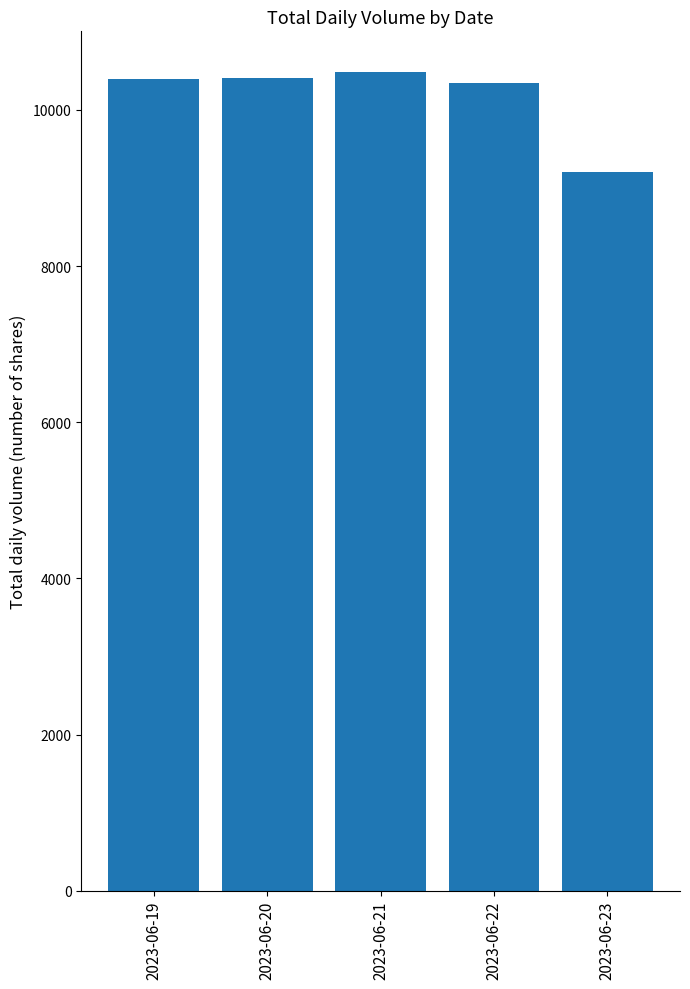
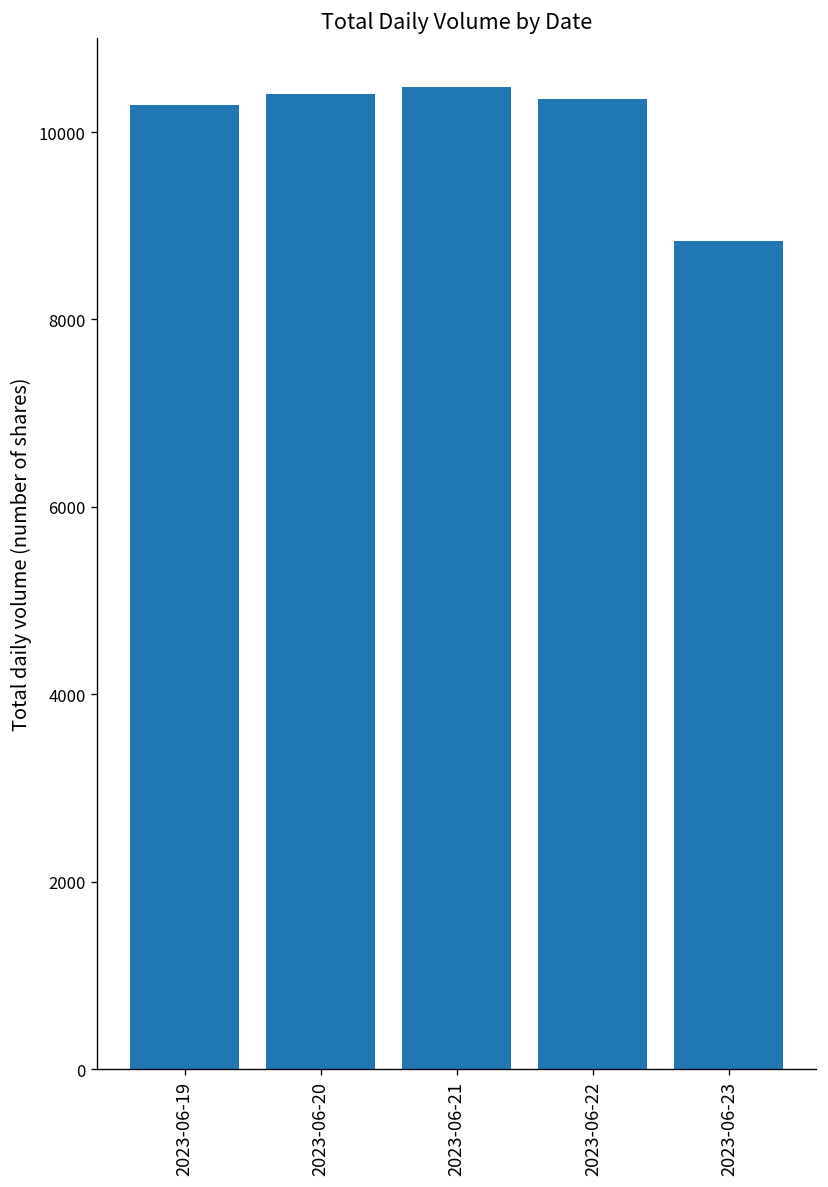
  {
-   "2023-06-19": 10400,
+   "2023-06-19": 10300,
    "2023-06-20": 10400,
    "2023-06-21": 10500,
    "2023-06-22": 10300,
-   "2023-06-23": 9200
+   "2023-06-23": 8800
  }
